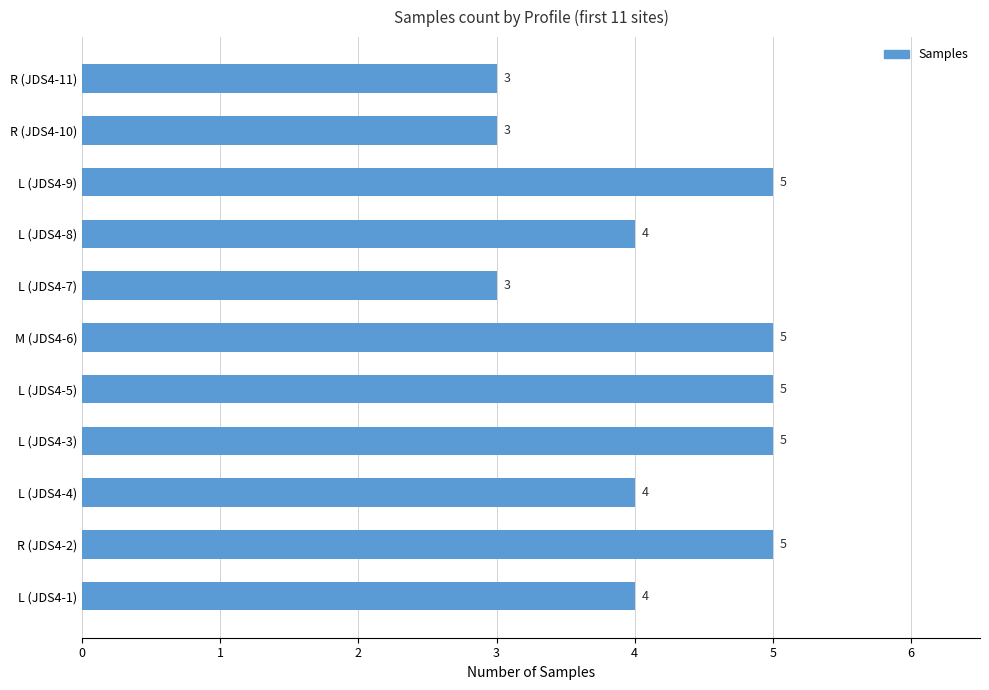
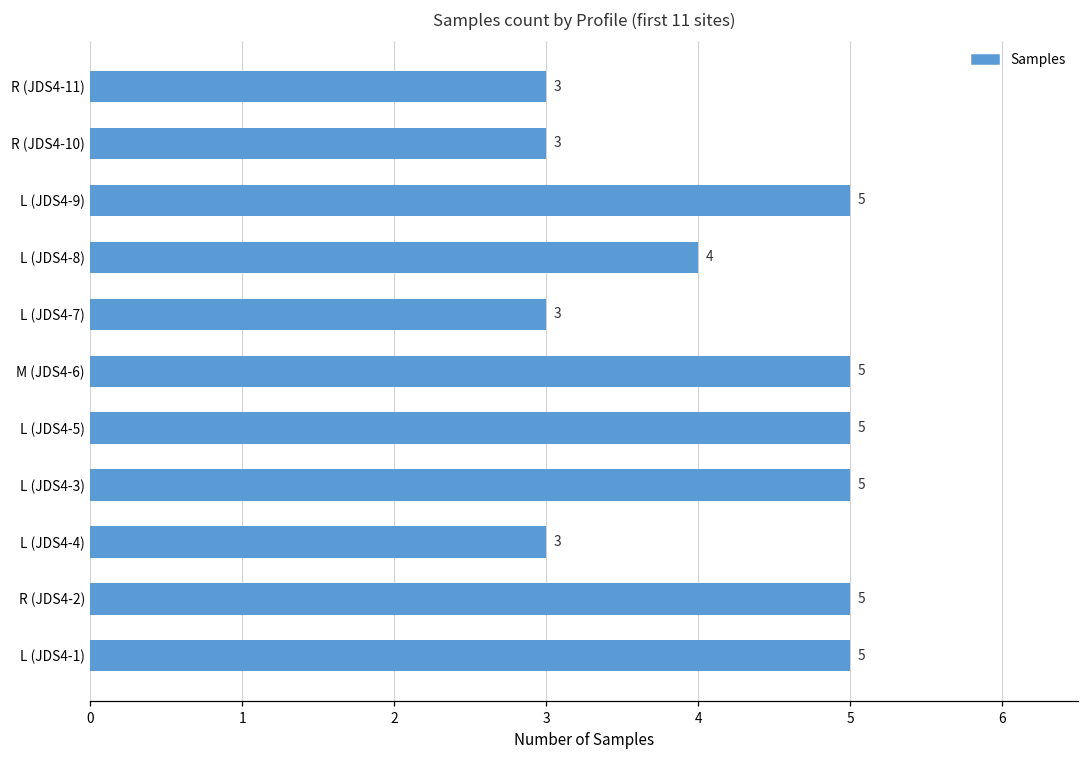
  {
    "R (JDS4-11)": 3,
    "R (JDS4-10)": 3,
    "L (JDS4-9)": 5,
    "L (JDS4-8)": 4,
    "L (JDS4-7)": 3,
    "M (JDS4-6)": 5,
    "L (JDS4-5)": 5,
    "L (JDS4-3)": 5,
-   "L (JDS4-4)": 4,
+   "L (JDS4-4)": 3,
    "R (JDS4-2)": 5,
-   "L (JDS4-1)": 4
+   "L (JDS4-1)": 5
  }
